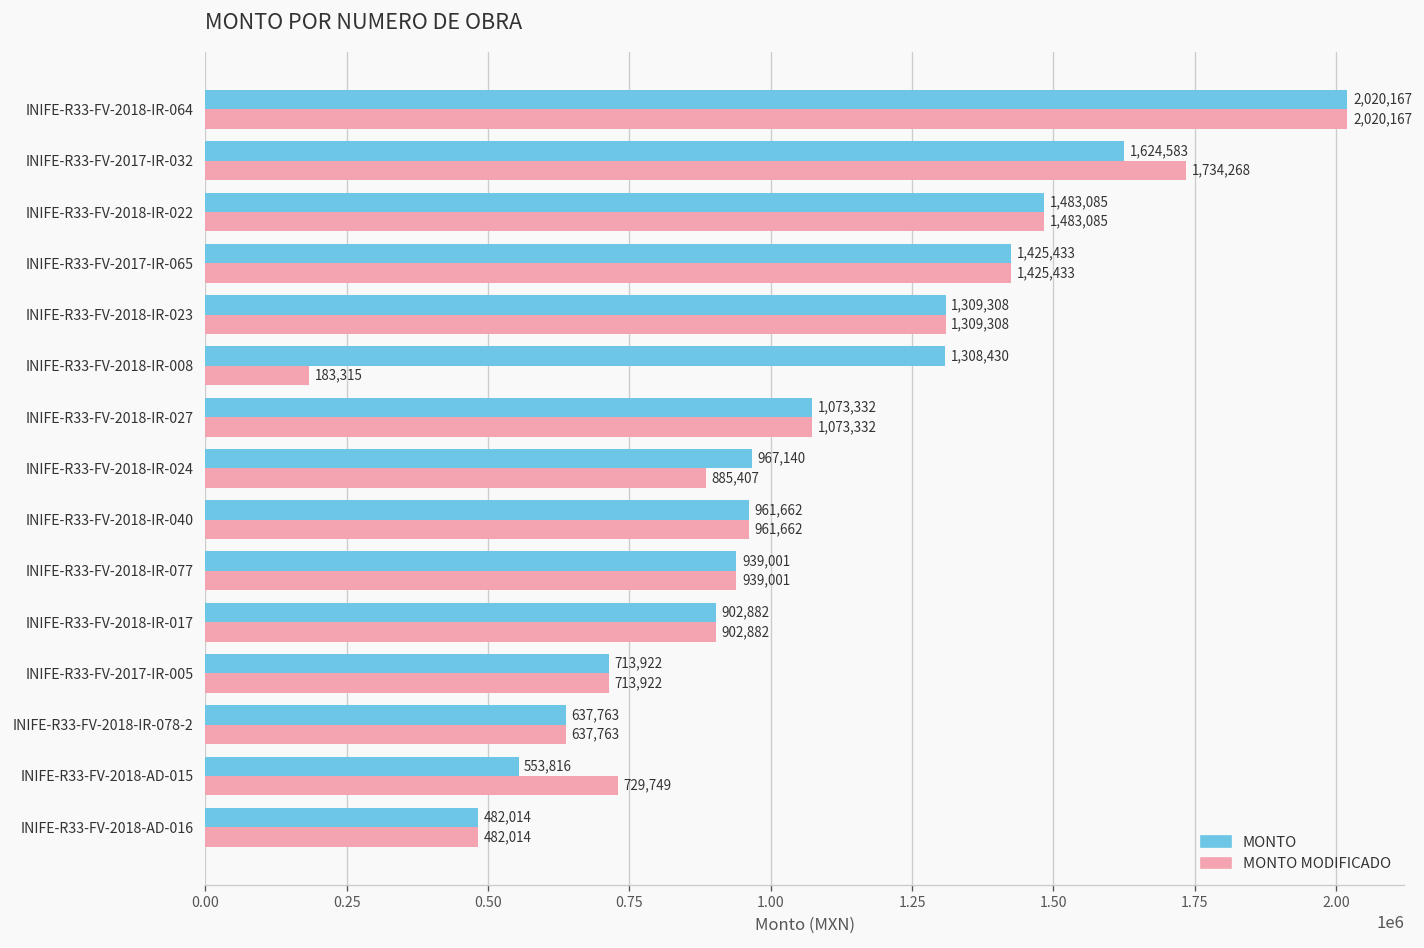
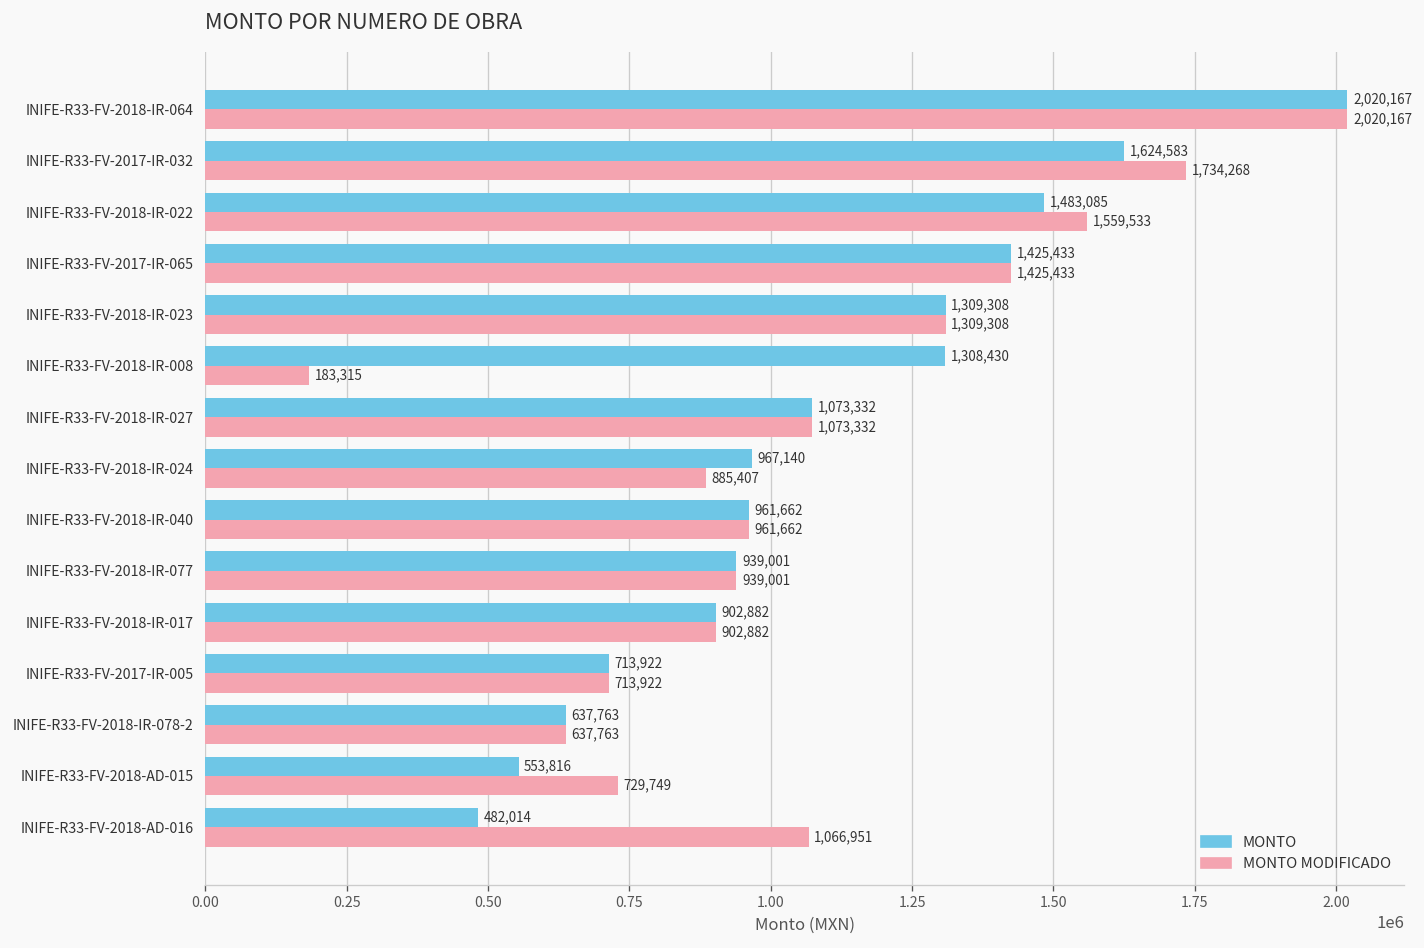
  {
    "MONTO": {
      "INIFE-R33-FV-2018-IR-064": "2,020,167",
      "INIFE-R33-FV-2017-IR-032": "1,624,583",
      "INIFE-R33-FV-2018-IR-022": "1,483,085",
      "INIFE-R33-FV-2017-IR-065": "1,425,433",
      "INIFE-R33-FV-2018-IR-023": "1,309,308",
      "INIFE-R33-FV-2018-IR-008": "1,308,430",
      "INIFE-R33-FV-2018-IR-027": "1,073,332",
      "INIFE-R33-FV-2018-IR-024": "967,140",
      "INIFE-R33-FV-2018-IR-040": "961,662",
      "INIFE-R33-FV-2018-IR-077": "939,001",
      "INIFE-R33-FV-2018-IR-017": "902,882",
      "INIFE-R33-FV-2017-IR-005": "713,922",
      "INIFE-R33-FV-2018-IR-078-2": "637,763",
      "INIFE-R33-FV-2018-AD-015": "553,816",
      "INIFE-R33-FV-2018-AD-016": "482,014"
    },
    "MONTO MODIFICADO": {
      "INIFE-R33-FV-2018-IR-064": "2,020,167",
      "INIFE-R33-FV-2017-IR-032": "1,734,268",
-     "INIFE-R33-FV-2018-IR-022": "1,483,085",
+     "INIFE-R33-FV-2018-IR-022": "1,559,533",
      "INIFE-R33-FV-2017-IR-065": "1,425,433",
      "INIFE-R33-FV-2018-IR-023": "1,309,308",
      "INIFE-R33-FV-2018-IR-008": "183,315",
      "INIFE-R33-FV-2018-IR-027": "1,073,332",
      "INIFE-R33-FV-2018-IR-024": "885,407",
      "INIFE-R33-FV-2018-IR-040": "961,662",
      "INIFE-R33-FV-2018-IR-077": "939,001",
      "INIFE-R33-FV-2018-IR-017": "902,882",
      "INIFE-R33-FV-2017-IR-005": "713,922",
      "INIFE-R33-FV-2018-IR-078-2": "637,763",
      "INIFE-R33-FV-2018-AD-015": "729,749",
-     "INIFE-R33-FV-2018-AD-016": "482,014"
+     "INIFE-R33-FV-2018-AD-016": "1,066,951"
    }
  }
